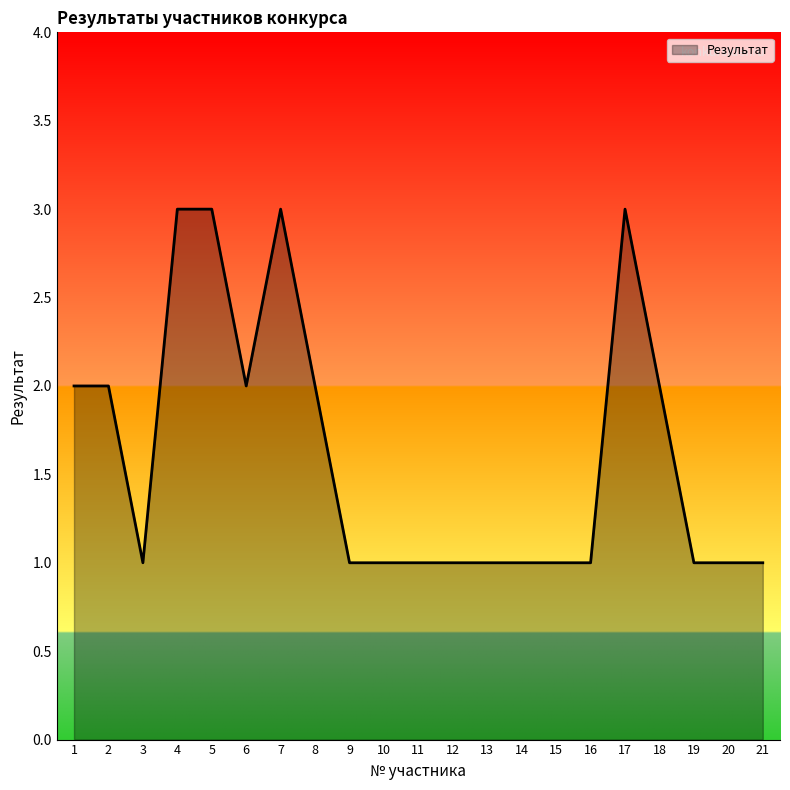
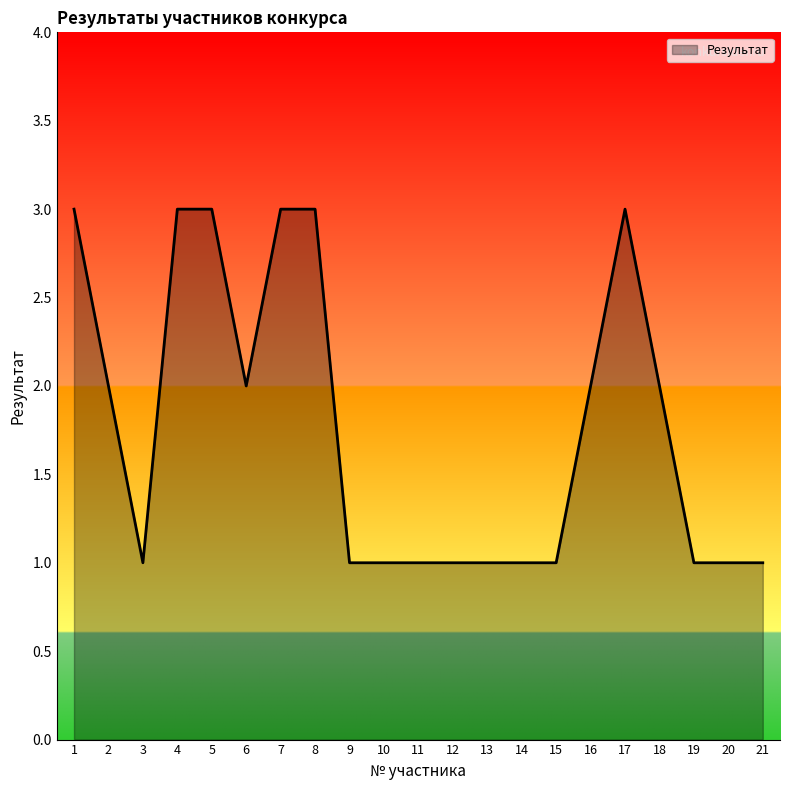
  {
-   "1": 2,
+   "1": 3,
    "2": 2,
    "3": 1,
    "4": 3,
    "5": 3,
    "6": 2,
    "7": 3,
-   "8": 2,
+   "8": 3,
    "9": 1,
    "10": 1,
    "11": 1,
    "12": 1,
    "13": 1,
    "14": 1,
    "15": 1,
-   "16": 1,
+   "16": 2,
    "17": 3,
    "18": 2,
    "19": 1,
    "20": 1,
    "21": 1
  }
